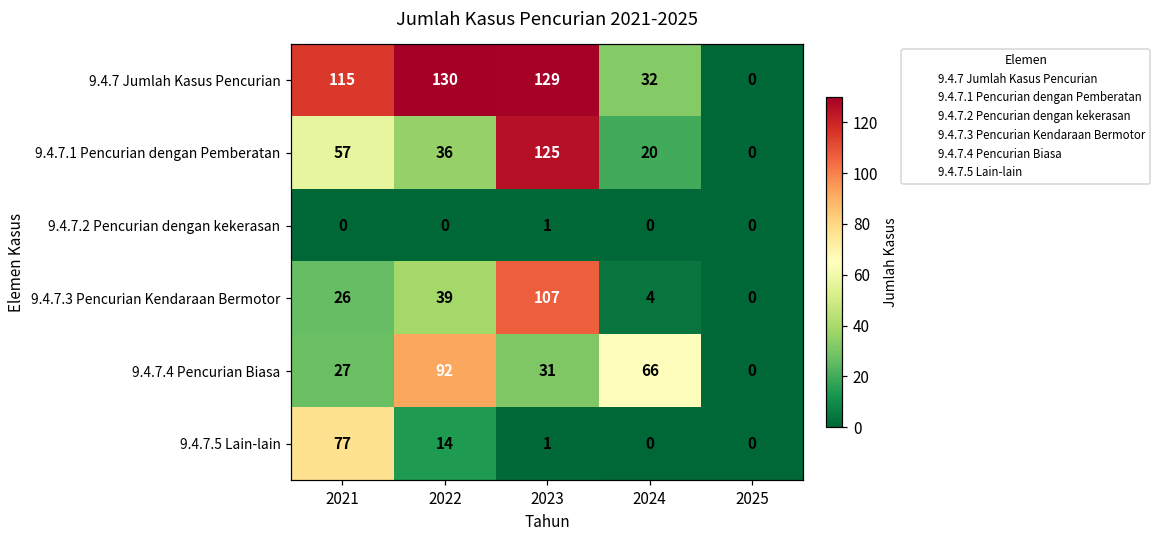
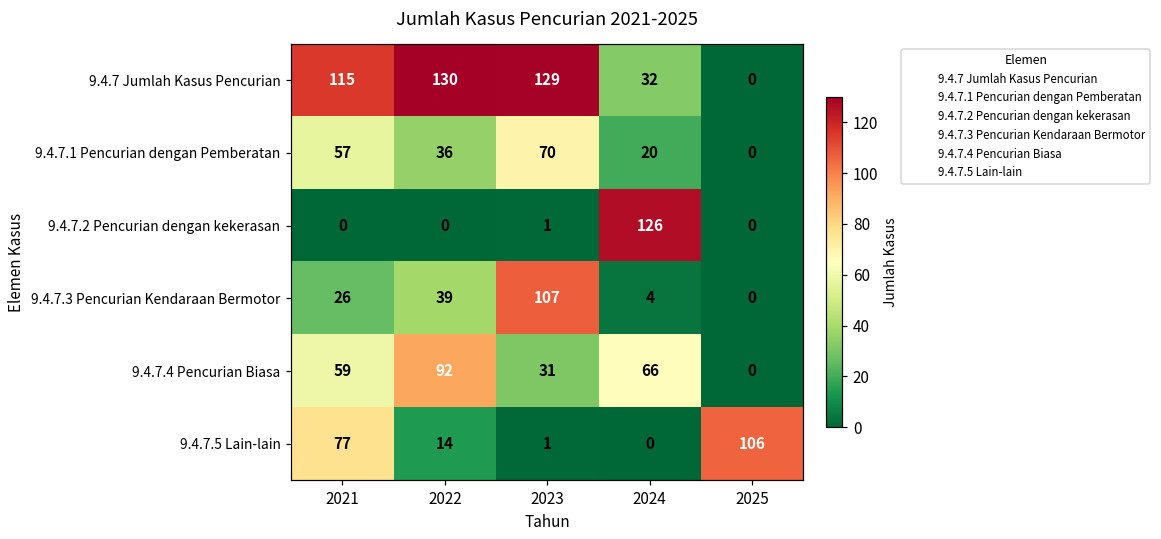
  {
    "9.4.7 Jumlah Kasus Pencurian": {
      "2021": 115,
      "2022": 130,
      "2023": 129,
      "2024": 32,
      "2025": 0
    },
    "9.4.7.1 Pencurian dengan Pemberatan": {
      "2021": 57,
      "2022": 36,
-     "2023": 125,
+     "2023": 70,
      "2024": 20,
      "2025": 0
    },
    "9.4.7.2 Pencurian dengan kekerasan": {
      "2021": 0,
      "2022": 0,
      "2023": 1,
-     "2024": 0,
+     "2024": 126,
      "2025": 0
    },
    "9.4.7.3 Pencurian Kendaraan Bermotor": {
      "2021": 26,
      "2022": 39,
      "2023": 107,
      "2024": 4,
      "2025": 0
    },
    "9.4.7.4 Pencurian Biasa": {
-     "2021": 27,
+     "2021": 59,
      "2022": 92,
      "2023": 31,
      "2024": 66,
      "2025": 0
    },
    "9.4.7.5 Lain-lain": {
      "2021": 77,
      "2022": 14,
      "2023": 1,
      "2024": 0,
-     "2025": 0
+     "2025": 106
    }
  }
